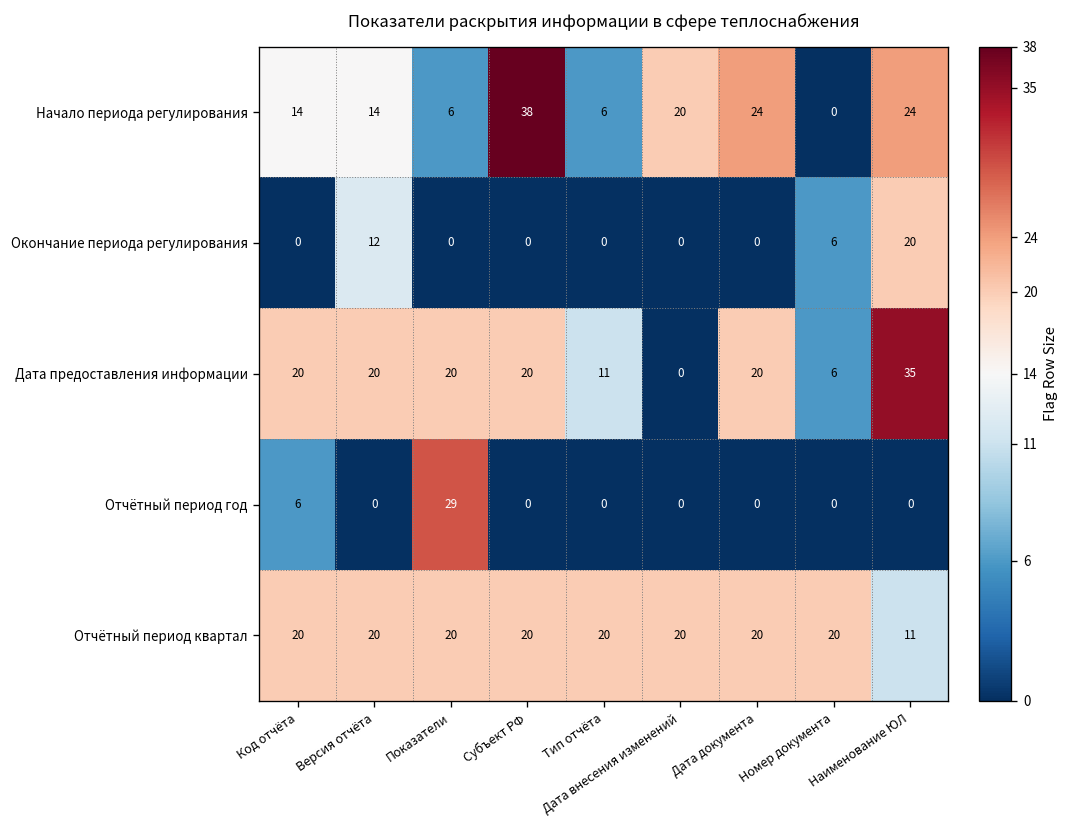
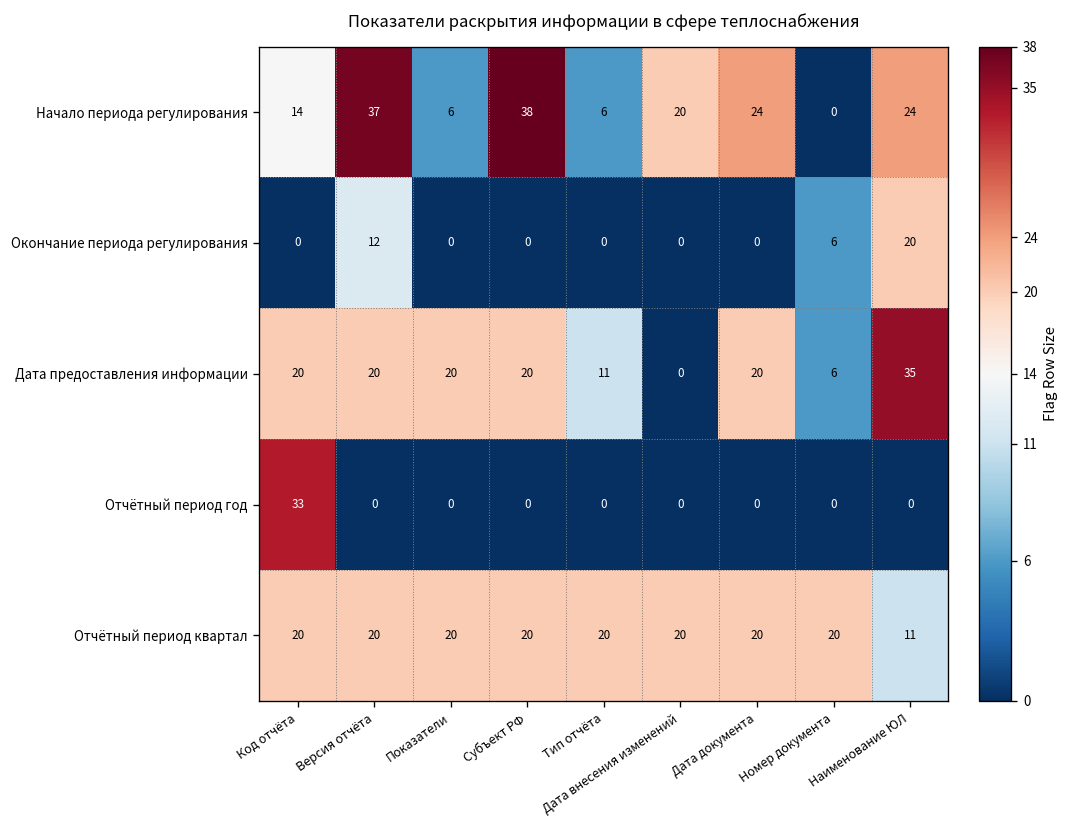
  {
    "Начало периода регулирования": {
      "Код отчёта": 14,
-     "Версия отчёта": 14,
+     "Версия отчёта": 37,
      "Показатели": 6,
      "Субъект РФ": 38,
      "Тип отчёта": 6,
      "Дата внесения изменений": 20,
      "Дата документа": 24,
      "Номер документа": 0,
      "Наименование ЮЛ": 24
    },
    "Окончание периода регулирования": {
      "Код отчёта": 0,
      "Версия отчёта": 12,
      "Показатели": 0,
      "Субъект РФ": 0,
      "Тип отчёта": 0,
      "Дата внесения изменений": 0,
      "Дата документа": 0,
      "Номер документа": 6,
      "Наименование ЮЛ": 20
    },
    "Дата предоставления информации": {
      "Код отчёта": 20,
      "Версия отчёта": 20,
      "Показатели": 20,
      "Субъект РФ": 20,
      "Тип отчёта": 11,
      "Дата внесения изменений": 0,
      "Дата документа": 20,
      "Номер документа": 6,
      "Наименование ЮЛ": 35
    },
    "Отчётный период год": {
-     "Код отчёта": 6,
+     "Код отчёта": 33,
      "Версия отчёта": 0,
-     "Показатели": 29,
+     "Показатели": 0,
      "Субъект РФ": 0,
      "Тип отчёта": 0,
      "Дата внесения изменений": 0,
      "Дата документа": 0,
      "Номер документа": 0,
      "Наименование ЮЛ": 0
    },
    "Отчётный период квартал": {
      "Код отчёта": 20,
      "Версия отчёта": 20,
      "Показатели": 20,
      "Субъект РФ": 20,
      "Тип отчёта": 20,
      "Дата внесения изменений": 20,
      "Дата документа": 20,
      "Номер документа": 20,
      "Наименование ЮЛ": 11
    }
  }
